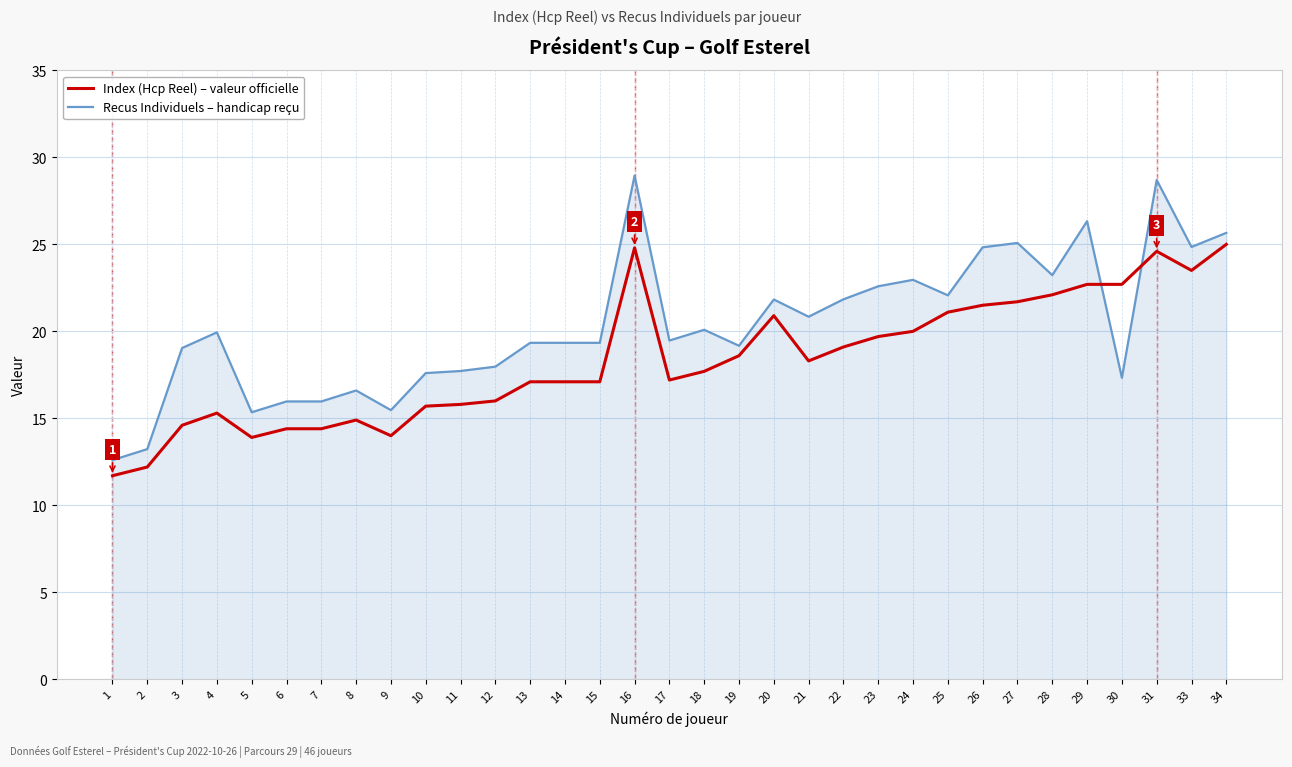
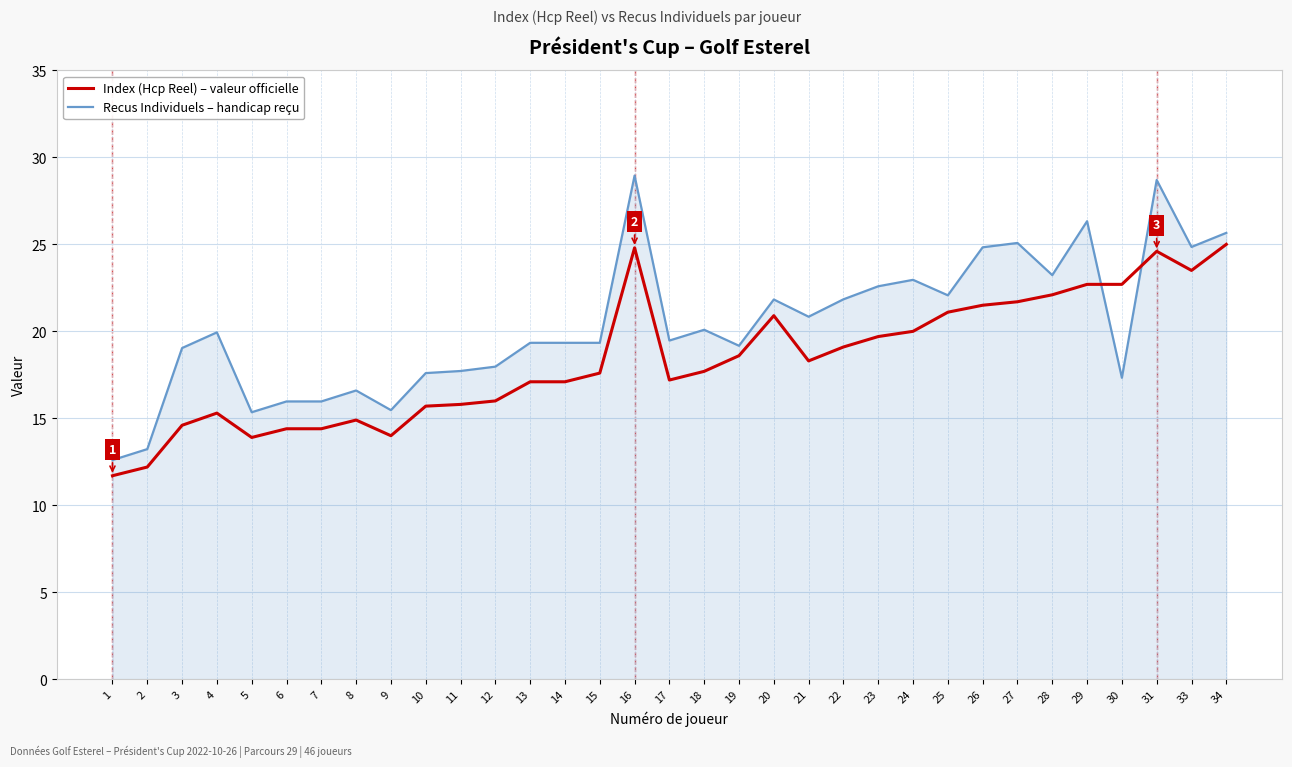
  {
    "Index (Hcp Reel) – valeur officielle": {
      "1": 11.7,
      "2": 12.2,
      "3": 14.6,
      "4": 15.3,
      "5": 13.9,
      "6": 14.4,
      "7": 14.4,
      "8": 14.9,
      "9": 14.0,
      "10": 15.7,
      "11": 15.8,
      "12": 16.0,
      "13": 17.1,
      "14": 17.1,
-     "15": 17.1,
+     "15": 17.6,
      "17": 17.2,
      "18": 17.7,
      "19": 18.6,
      "20": 20.9,
      "21": 18.3,
      "22": 19.1,
      "23": 19.7,
      "24": 20.0,
      "25": 21.1,
      "26": 21.5,
      "27": 21.7,
      "28": 22.1,
      "29": 22.7,
      "30": 22.7,
      "33": 23.5,
      "34": 25.0
    },
    "Recus Individuels – handicap reçu": {
      "2": 13.2,
      "3": 19.0,
      "4": 19.9,
      "5": 15.4,
      "6": 16.0,
      "7": 16.0,
      "8": 16.6,
      "9": 15.5,
      "10": 17.6,
      "11": 17.7,
      "12": 18.0,
      "13": 19.3,
      "14": 19.3,
      "15": 19.3,
      "16": 29.0,
      "17": 19.5,
      "18": 20.1,
      "19": 19.2,
      "20": 21.8,
      "21": 20.8,
      "22": 21.8,
      "23": 22.6,
      "24": 23.0,
      "25": 22.1,
      "26": 24.8,
      "27": 25.1,
      "28": 23.2,
      "29": 26.3,
      "30": 17.3,
      "31": 28.7,
      "33": 24.9,
      "34": 25.7
    }
  }
